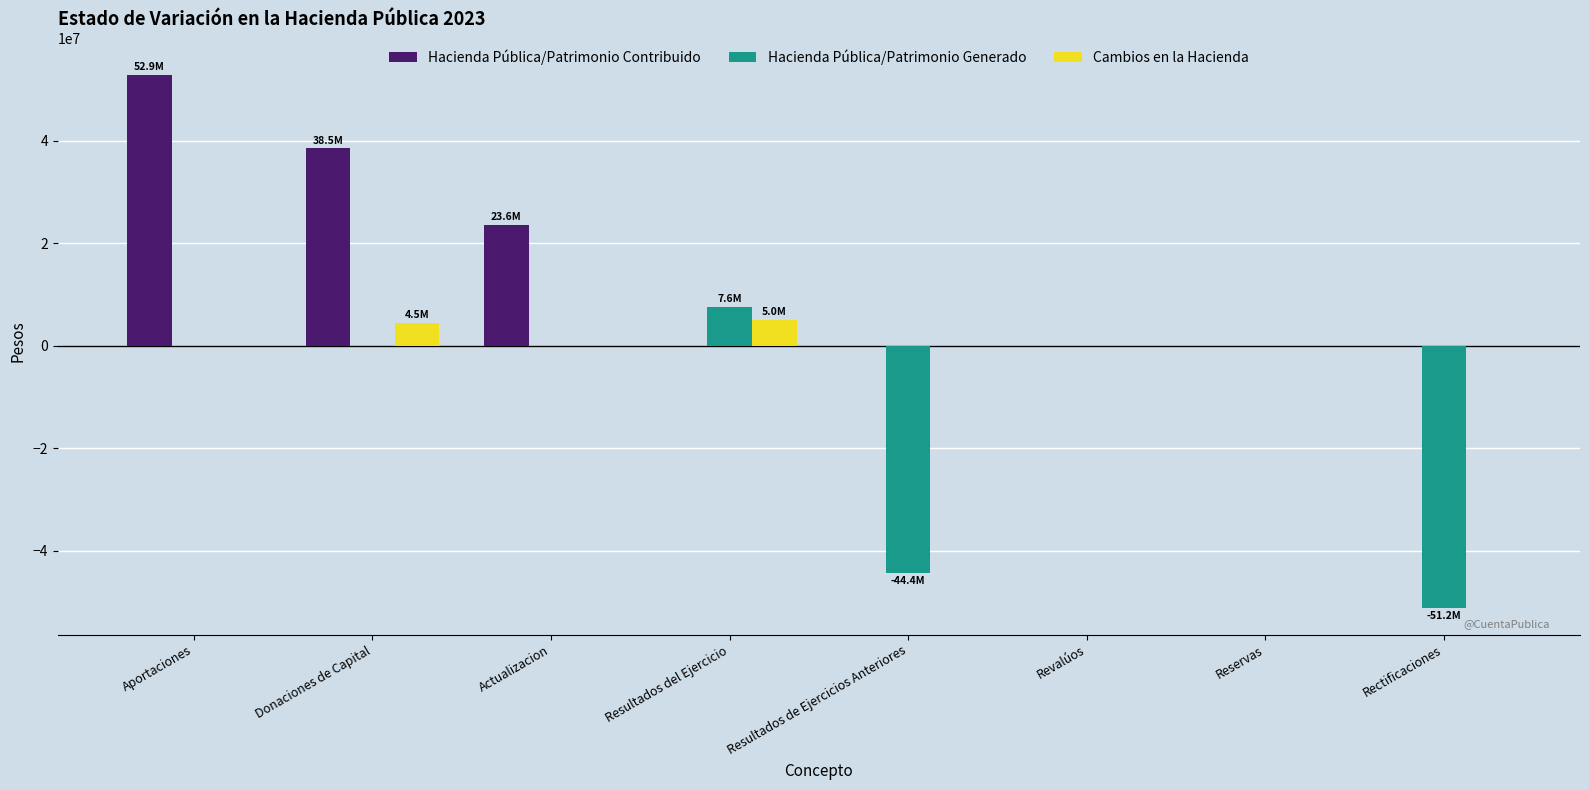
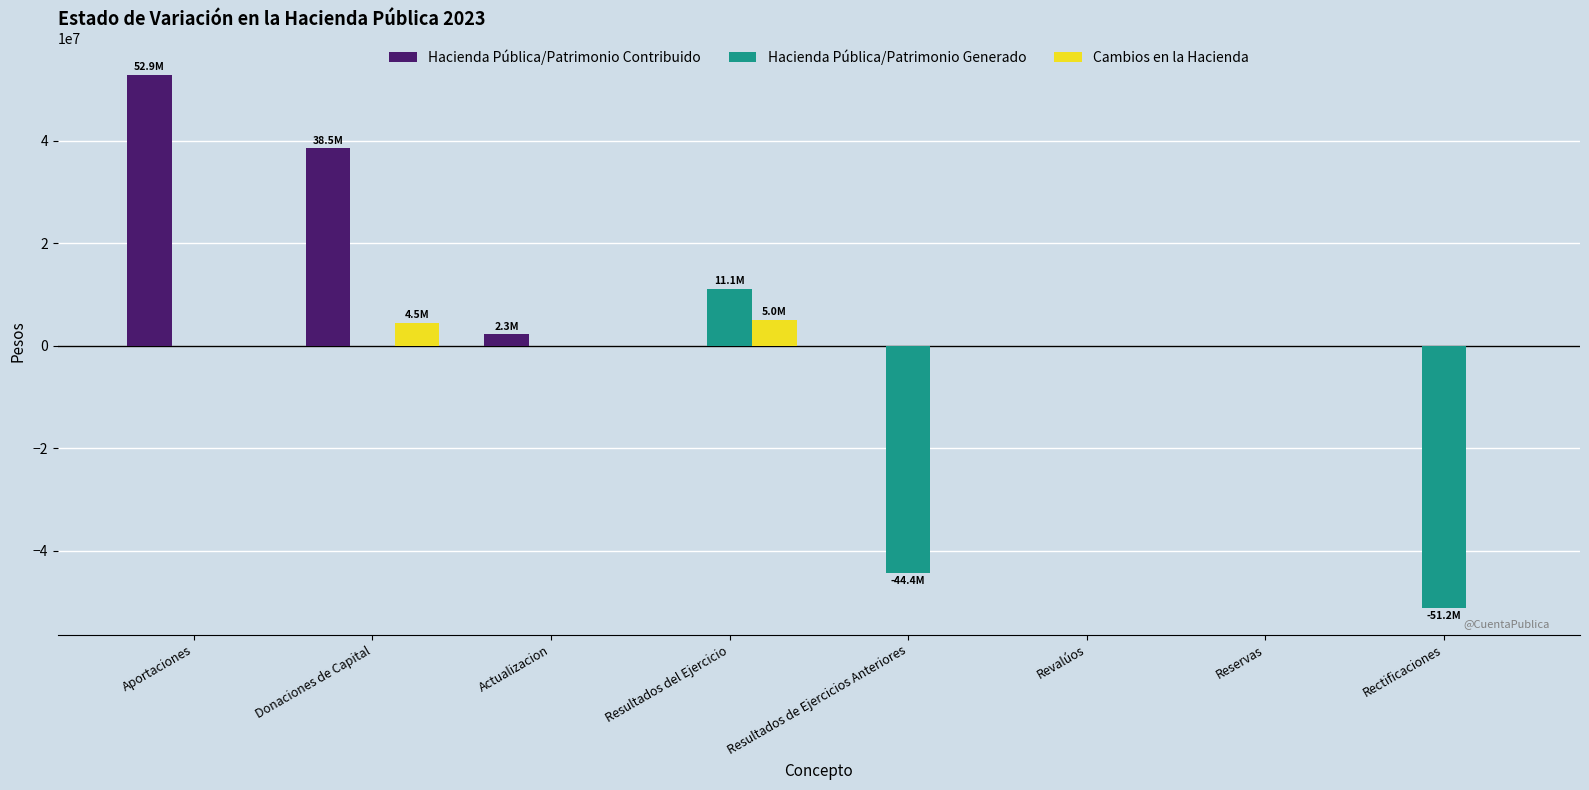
  {
    "Hacienda Pública/Patrimonio Contribuido": {
      "Aportaciones": "52.9M",
      "Donaciones de Capital": "38.5M",
-     "Actualizacion": "23.6M"
+     "Actualizacion": "2.3M"
    },
    "Hacienda Pública/Patrimonio Generado": {
-     "Resultados del Ejercicio": "7.6M",
+     "Resultados del Ejercicio": "11.1M",
      "Resultados de Ejercicios Anteriores": "-44.4M",
      "Rectificaciones": "-51.2M"
    },
    "Cambios en la Hacienda": {
      "Donaciones de Capital": "4.5M",
      "Resultados del Ejercicio": "5.0M"
    }
  }
